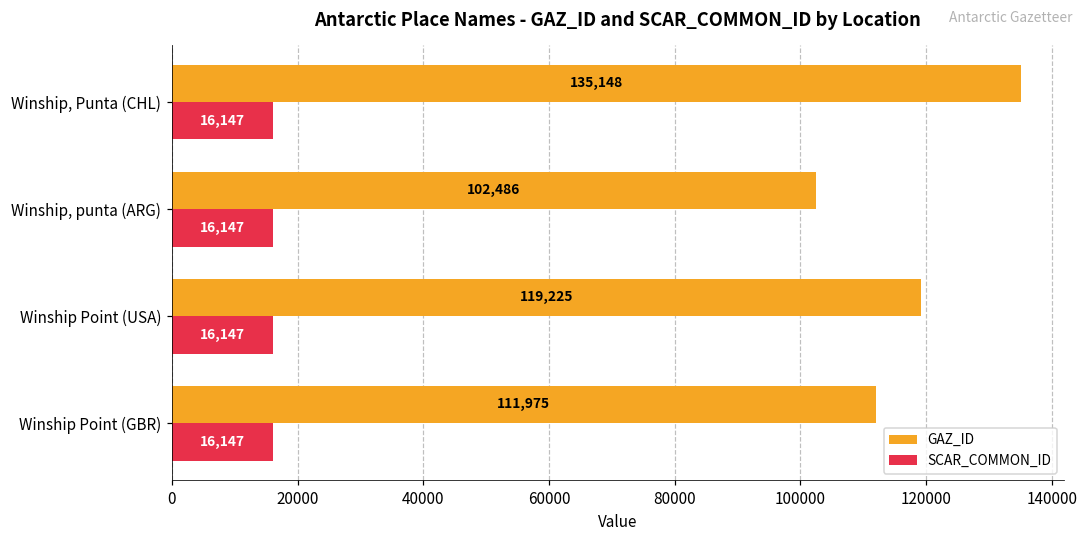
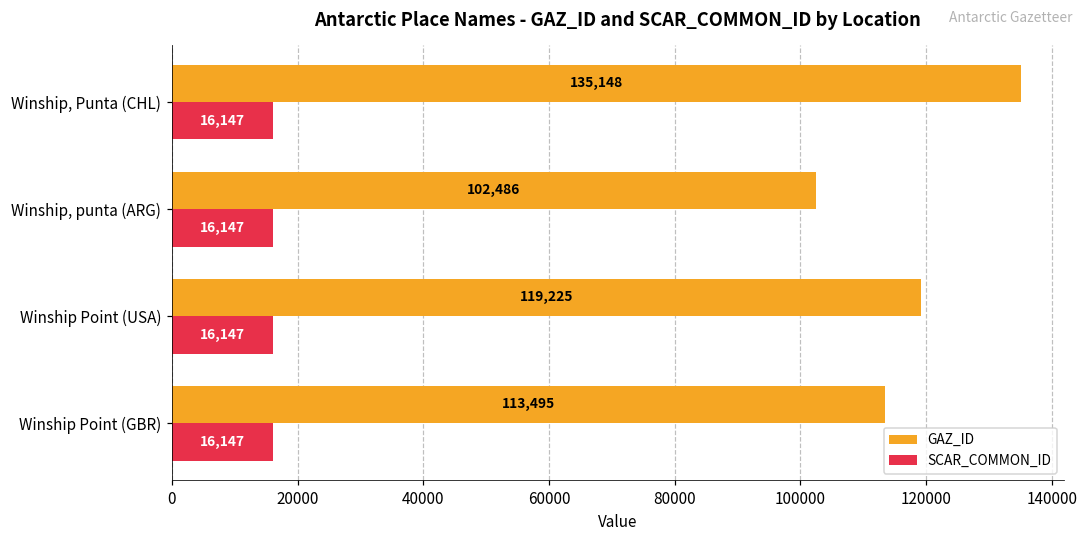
  {
    "GAZ_ID": {
      "Winship, Punta (CHL)": "135,148",
      "Winship, punta (ARG)": "102,486",
      "Winship Point (USA)": "119,225",
-     "Winship Point (GBR)": "111,975"
+     "Winship Point (GBR)": "113,495"
    },
    "SCAR_COMMON_ID": {
      "Winship, Punta (CHL)": "16,147",
      "Winship, punta (ARG)": "16,147",
      "Winship Point (USA)": "16,147",
      "Winship Point (GBR)": "16,147"
    }
  }
